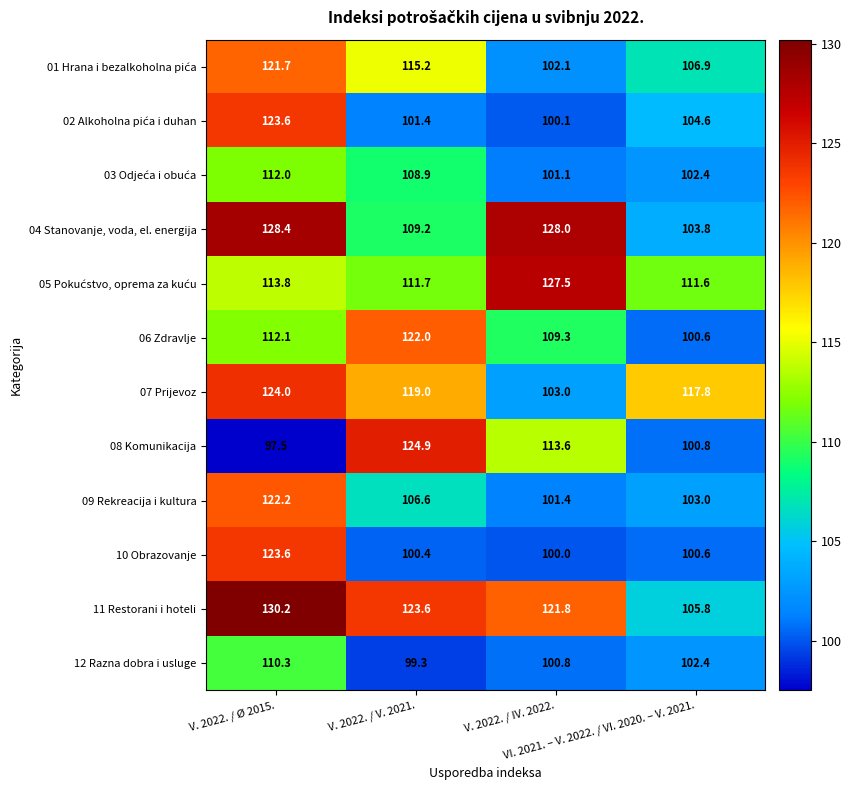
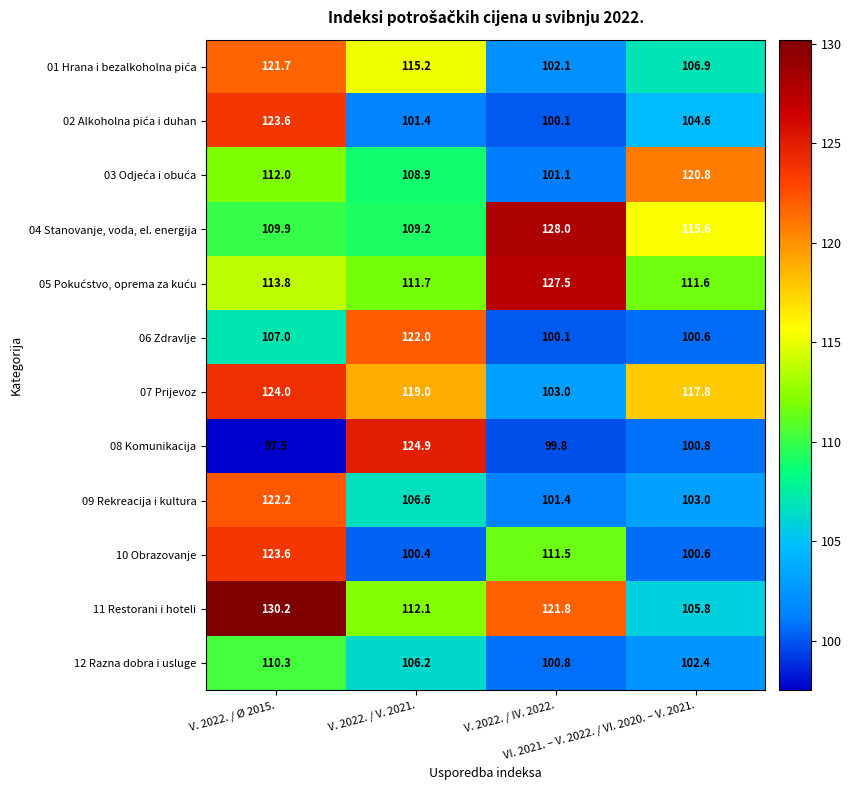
  {
    "01 Hrana i bezalkoholna pića": {
      "V. 2022. / Ø 2015.": 121.7,
      "V. 2022. / V. 2021.": 115.2,
      "V. 2022. / IV. 2022.": 102.1,
      "VI. 2021. – V. 2022. / VI. 2020. – V. 2021.": 106.9
    },
    "02 Alkoholna pića i duhan": {
      "V. 2022. / Ø 2015.": 123.6,
      "V. 2022. / V. 2021.": 101.4,
      "V. 2022. / IV. 2022.": 100.1,
      "VI. 2021. – V. 2022. / VI. 2020. – V. 2021.": 104.6
    },
    "03 Odjeća i obuća": {
      "V. 2022. / Ø 2015.": 112.0,
      "V. 2022. / V. 2021.": 108.9,
      "V. 2022. / IV. 2022.": 101.1,
-     "VI. 2021. – V. 2022. / VI. 2020. – V. 2021.": 102.4
+     "VI. 2021. – V. 2022. / VI. 2020. – V. 2021.": 120.8
    },
    "04 Stanovanje, voda, el. energija": {
-     "V. 2022. / Ø 2015.": 128.4,
+     "V. 2022. / Ø 2015.": 109.9,
      "V. 2022. / V. 2021.": 109.2,
      "V. 2022. / IV. 2022.": 128.0,
-     "VI. 2021. – V. 2022. / VI. 2020. – V. 2021.": 103.8
+     "VI. 2021. – V. 2022. / VI. 2020. – V. 2021.": 115.6
    },
    "05 Pokućstvo, oprema za kuću": {
      "V. 2022. / Ø 2015.": 113.8,
      "V. 2022. / V. 2021.": 111.7,
      "V. 2022. / IV. 2022.": 127.5,
      "VI. 2021. – V. 2022. / VI. 2020. – V. 2021.": 111.6
    },
    "06 Zdravlje": {
-     "V. 2022. / Ø 2015.": 112.1,
+     "V. 2022. / Ø 2015.": 107.0,
      "V. 2022. / V. 2021.": 122.0,
-     "V. 2022. / IV. 2022.": 109.3,
+     "V. 2022. / IV. 2022.": 100.1,
      "VI. 2021. – V. 2022. / VI. 2020. – V. 2021.": 100.6
    },
    "07 Prijevoz": {
      "V. 2022. / Ø 2015.": 124.0,
      "V. 2022. / V. 2021.": 119.0,
      "V. 2022. / IV. 2022.": 103.0,
      "VI. 2021. – V. 2022. / VI. 2020. – V. 2021.": 117.8
    },
    "08 Komunikacija": {
      "V. 2022. / Ø 2015.": 97.5,
      "V. 2022. / V. 2021.": 124.9,
-     "V. 2022. / IV. 2022.": 113.6,
+     "V. 2022. / IV. 2022.": 99.8,
      "VI. 2021. – V. 2022. / VI. 2020. – V. 2021.": 100.8
    },
    "09 Rekreacija i kultura": {
      "V. 2022. / Ø 2015.": 122.2,
      "V. 2022. / V. 2021.": 106.6,
      "V. 2022. / IV. 2022.": 101.4,
      "VI. 2021. – V. 2022. / VI. 2020. – V. 2021.": 103.0
    },
    "10 Obrazovanje": {
      "V. 2022. / Ø 2015.": 123.6,
      "V. 2022. / V. 2021.": 100.4,
-     "V. 2022. / IV. 2022.": 100.0,
+     "V. 2022. / IV. 2022.": 111.5,
      "VI. 2021. – V. 2022. / VI. 2020. – V. 2021.": 100.6
    },
    "11 Restorani i hoteli": {
      "V. 2022. / Ø 2015.": 130.2,
-     "V. 2022. / V. 2021.": 123.6,
+     "V. 2022. / V. 2021.": 112.1,
      "V. 2022. / IV. 2022.": 121.8,
      "VI. 2021. – V. 2022. / VI. 2020. – V. 2021.": 105.8
    },
    "12 Razna dobra i usluge": {
      "V. 2022. / Ø 2015.": 110.3,
-     "V. 2022. / V. 2021.": 99.3,
+     "V. 2022. / V. 2021.": 106.2,
      "V. 2022. / IV. 2022.": 100.8,
      "VI. 2021. – V. 2022. / VI. 2020. – V. 2021.": 102.4
    }
  }
